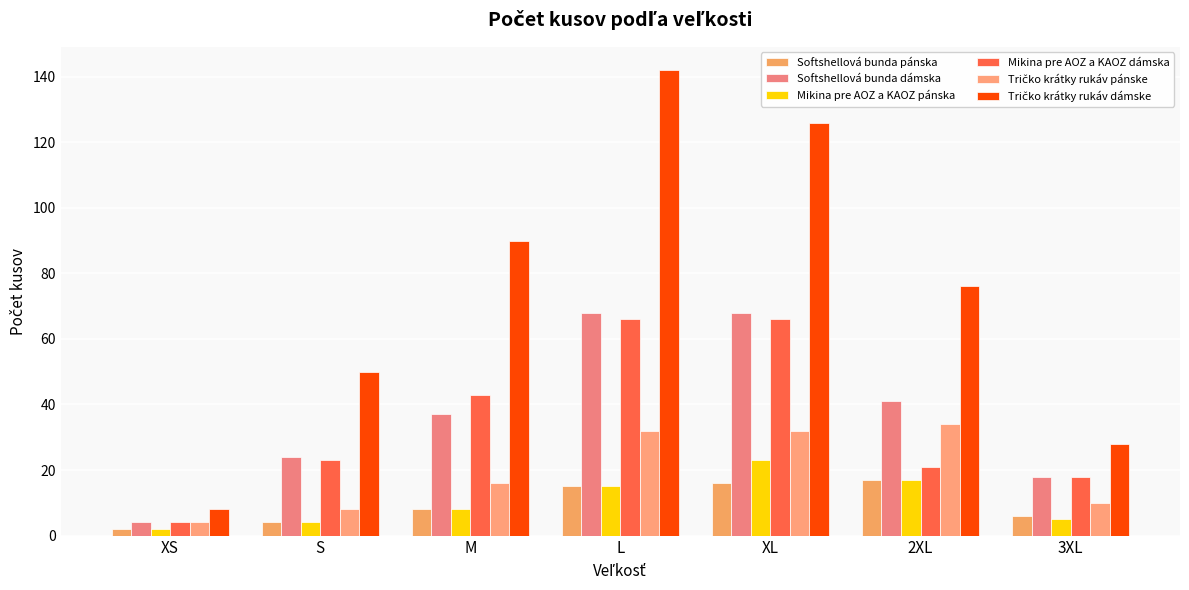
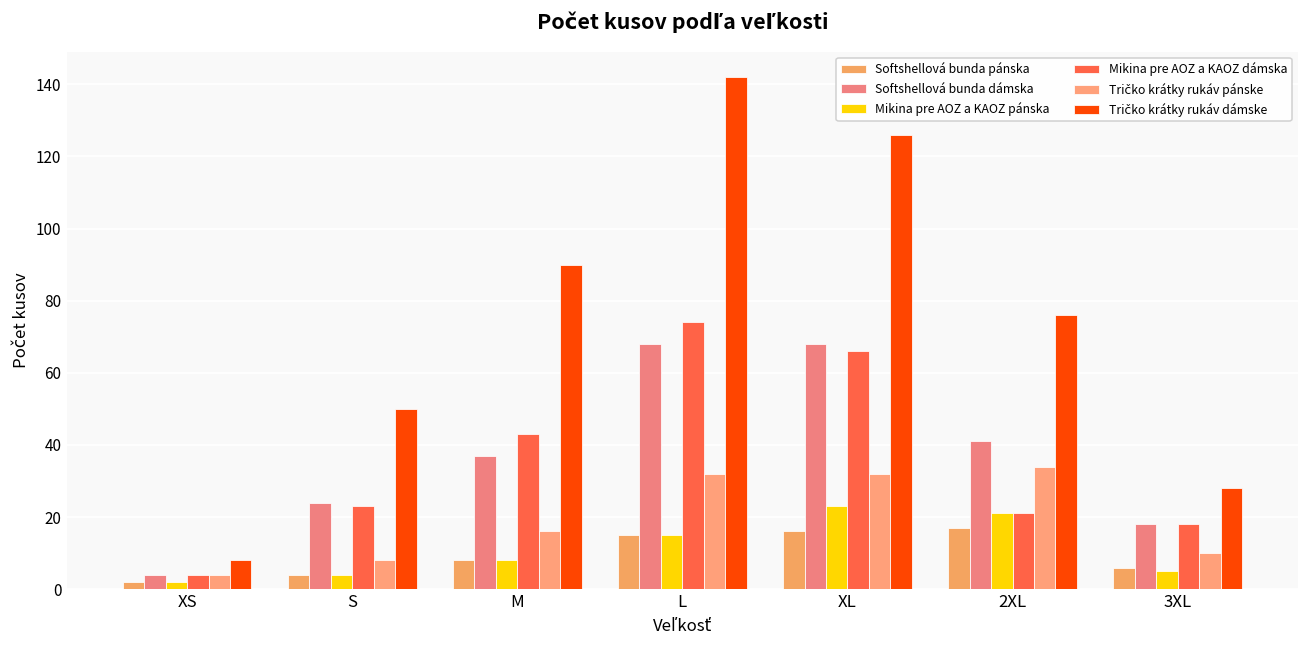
  {
    "Mikina pre AOZ a KAOZ pánska": {
      "XS": 2,
      "S": 4,
      "M": 8,
      "L": 15,
      "XL": 23,
-     "2XL": 17,
+     "2XL": 21,
      "3XL": 5
    },
    "Mikina pre AOZ a KAOZ dámska": {
      "XS": 4,
      "S": 23,
      "M": 43,
-     "L": 66,
+     "L": 74,
      "XL": 66,
      "2XL": 21,
      "3XL": 18
    },
    "Tričko krátky rukáv dámske": {
      "XS": 8,
      "S": 50,
      "M": 90,
      "L": 142,
      "XL": 126,
      "2XL": 76,
      "3XL": 28
    }
  }
